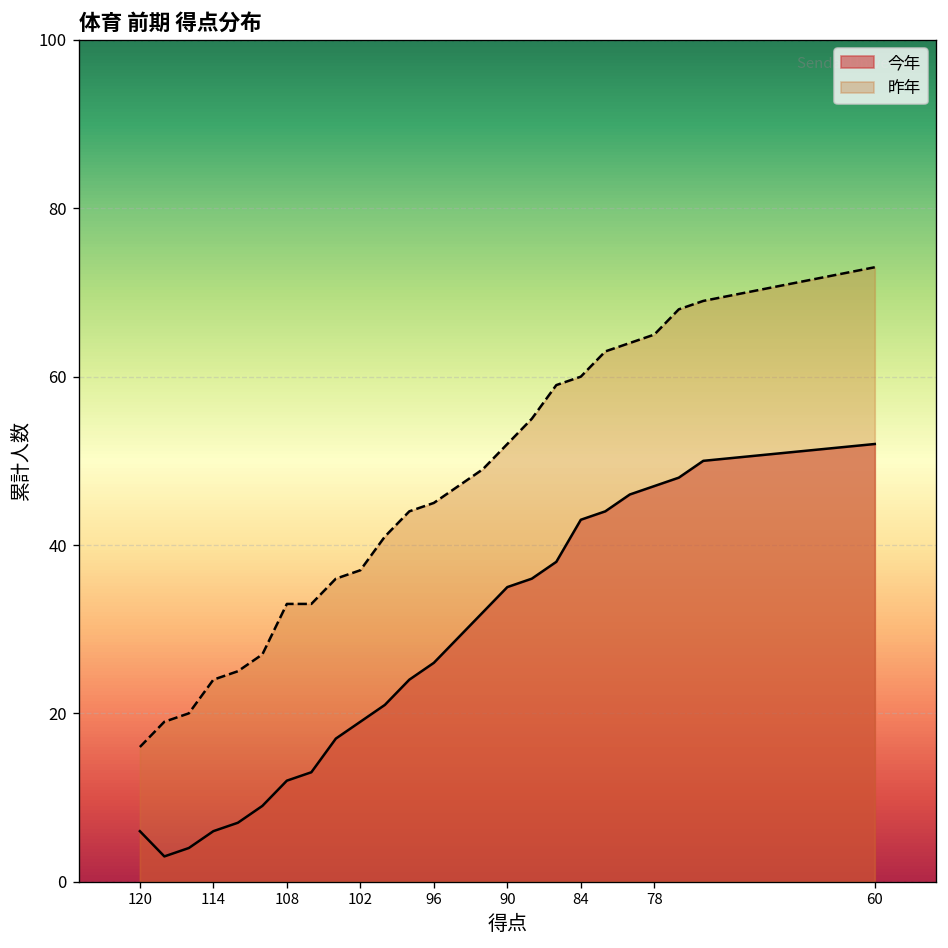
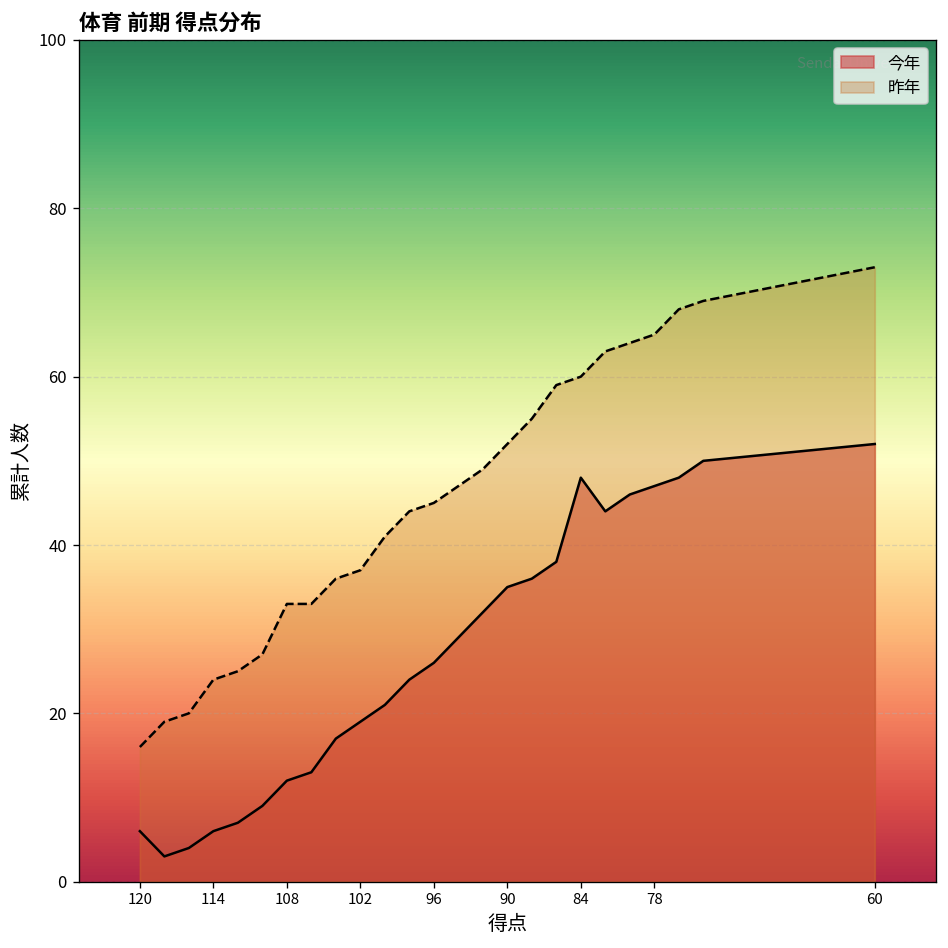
  {
    "今年": {
      "120": 6,
      "114": 6,
      "108": 12,
      "102": 19,
      "96": 26,
      "90": 35,
-     "84": 43,
+     "84": 48,
      "78": 47,
      "60": 52
    },
    "昨年": {
      "120": 16,
      "114": 24,
      "108": 33,
      "102": 37,
      "96": 45,
      "90": 52,
      "84": 60,
      "78": 65,
      "60": 73
    }
  }
